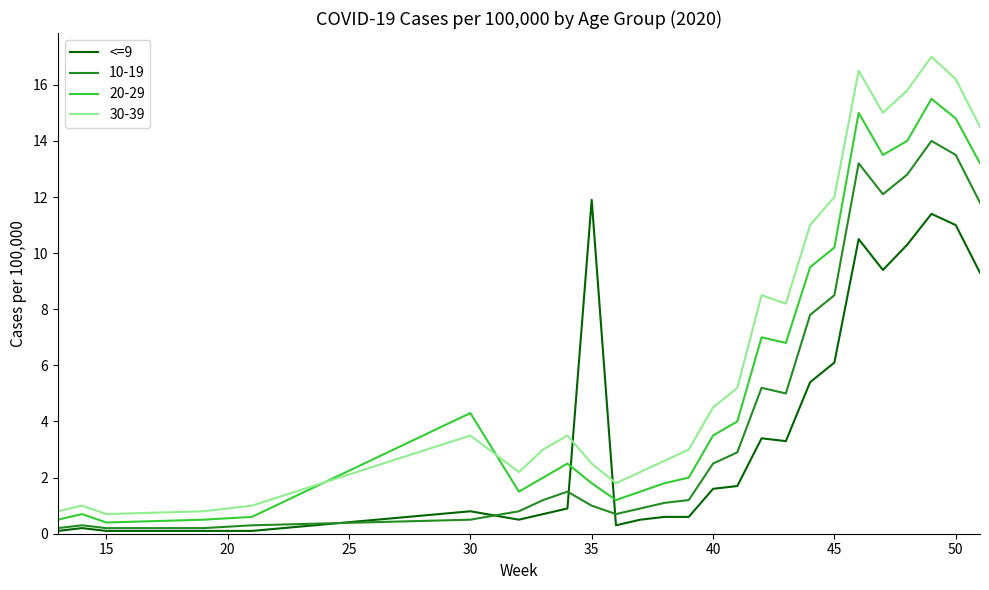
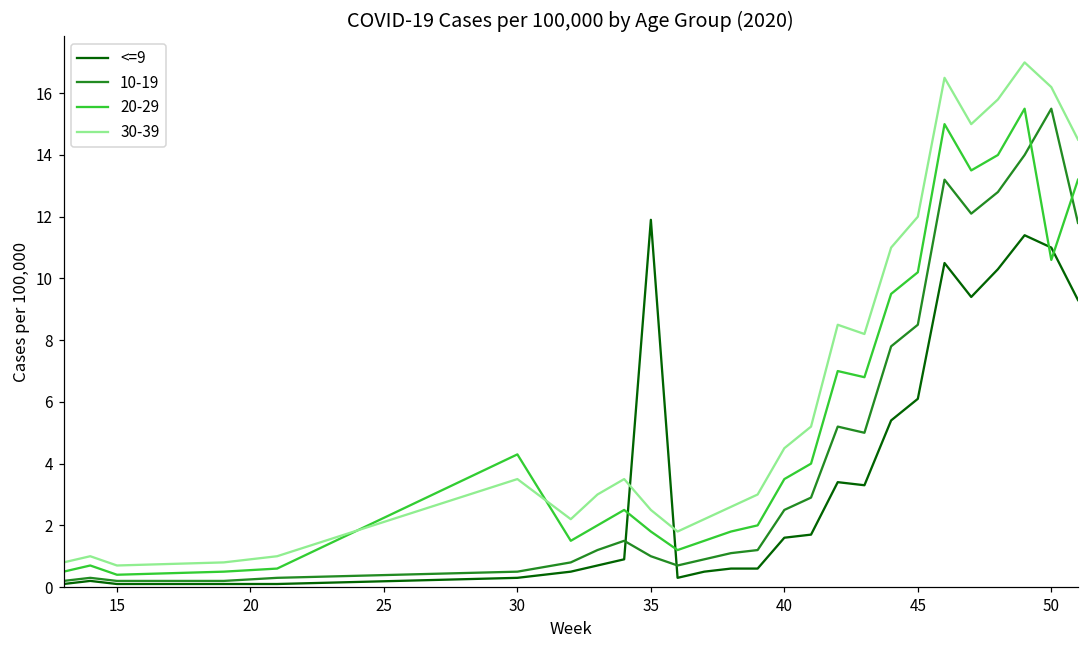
  {
    "<=9": {
      "15": 0.1,
-     "30": 0.8,
+     "30": 0.3,
      "35": 11.9,
      "40": 1.6,
      "45": 6.1,
      "50": 11.0
    },
    "10-19": {
      "15": 0.2,
      "30": 0.5,
      "35": 1.0,
      "40": 2.5,
      "45": 8.5,
-     "50": 13.5
+     "50": 15.5
    },
    "20-29": {
      "15": 0.4,
      "30": 4.3,
      "35": 1.8,
      "40": 3.5,
      "45": 10.2,
-     "50": 14.8
+     "50": 10.6
    },
    "30-39": {
      "15": 0.7,
      "30": 3.5,
      "35": 2.5,
      "40": 4.5,
      "45": 12.0,
      "50": 16.2
    }
  }
